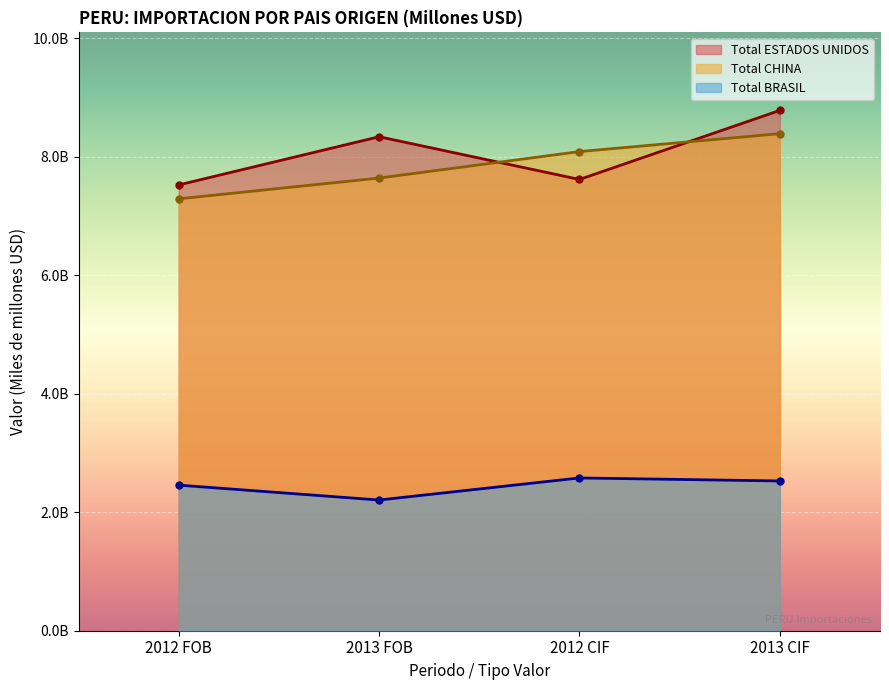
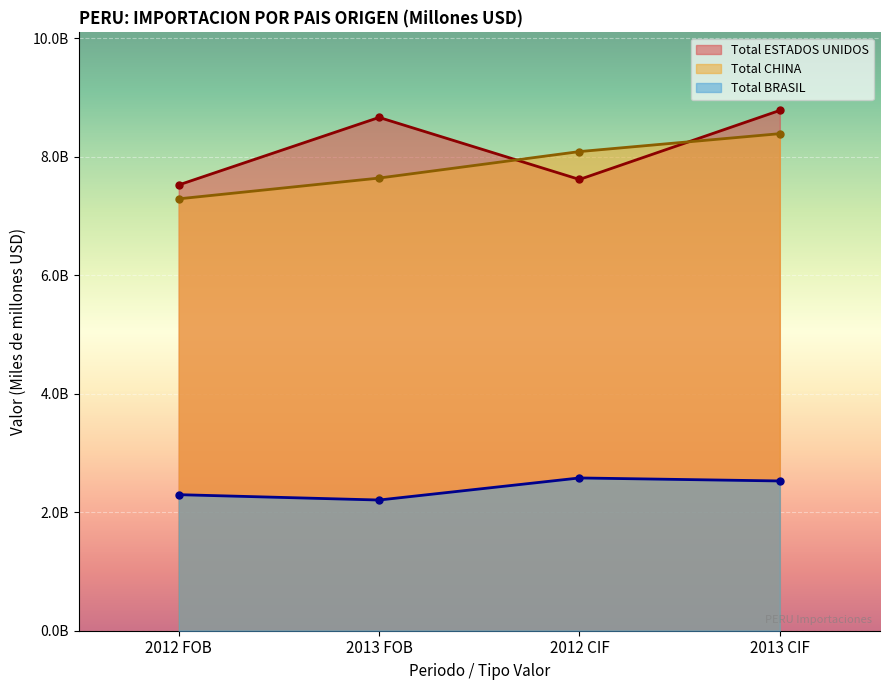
  {
    "Total ESTADOS UNIDOS": {
      "2012 FOB": 7500000000,
-     "2013 FOB": 8300000000,
+     "2013 FOB": 8700000000,
      "2012 CIF": 7600000000,
      "2013 CIF": 8800000000
    },
    "Total CHINA": {
      "2012 FOB": 7300000000,
      "2013 FOB": 7600000000,
      "2012 CIF": 8100000000,
      "2013 CIF": 8400000000
    },
    "Total BRASIL": {
-     "2012 FOB": 2500000000,
+     "2012 FOB": 2300000000,
      "2013 FOB": 2200000000,
      "2012 CIF": 2600000000,
      "2013 CIF": 2500000000
    }
  }
